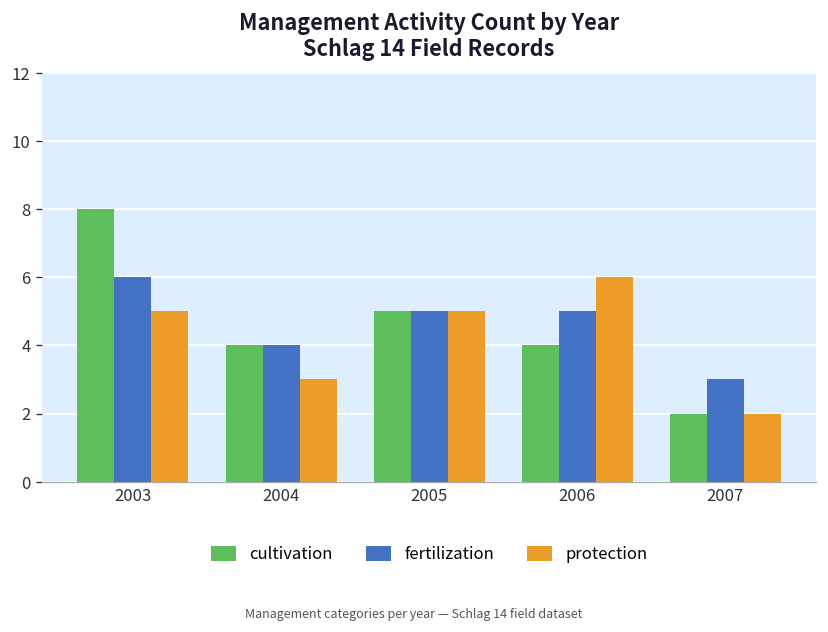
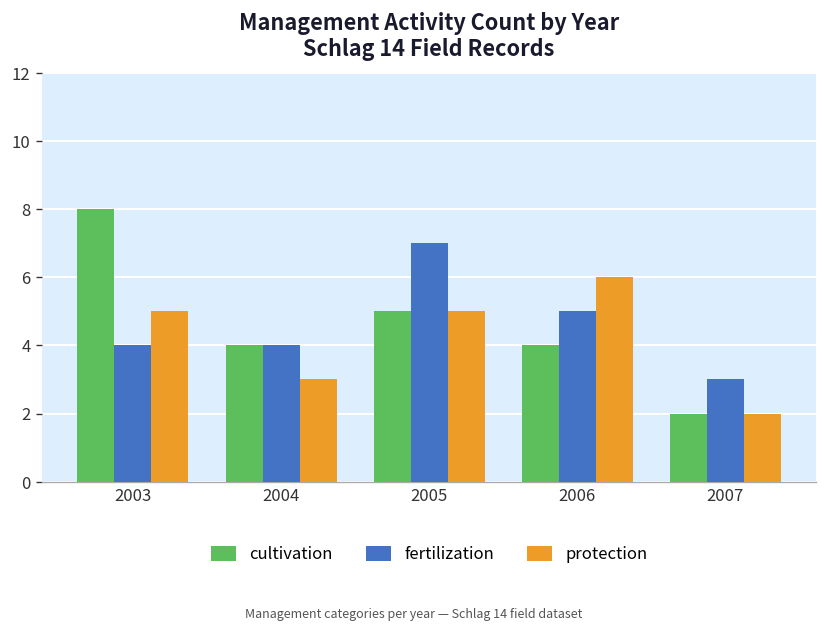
  {
    "cultivation": {
      "2003": 8,
      "2004": 4,
      "2005": 5,
      "2006": 4,
      "2007": 2
    },
    "fertilization": {
-     "2003": 6,
+     "2003": 4,
      "2004": 4,
-     "2005": 5,
+     "2005": 7,
      "2006": 5,
      "2007": 3
    },
    "protection": {
      "2003": 5,
      "2004": 3,
      "2005": 5,
      "2006": 6,
      "2007": 2
    }
  }
